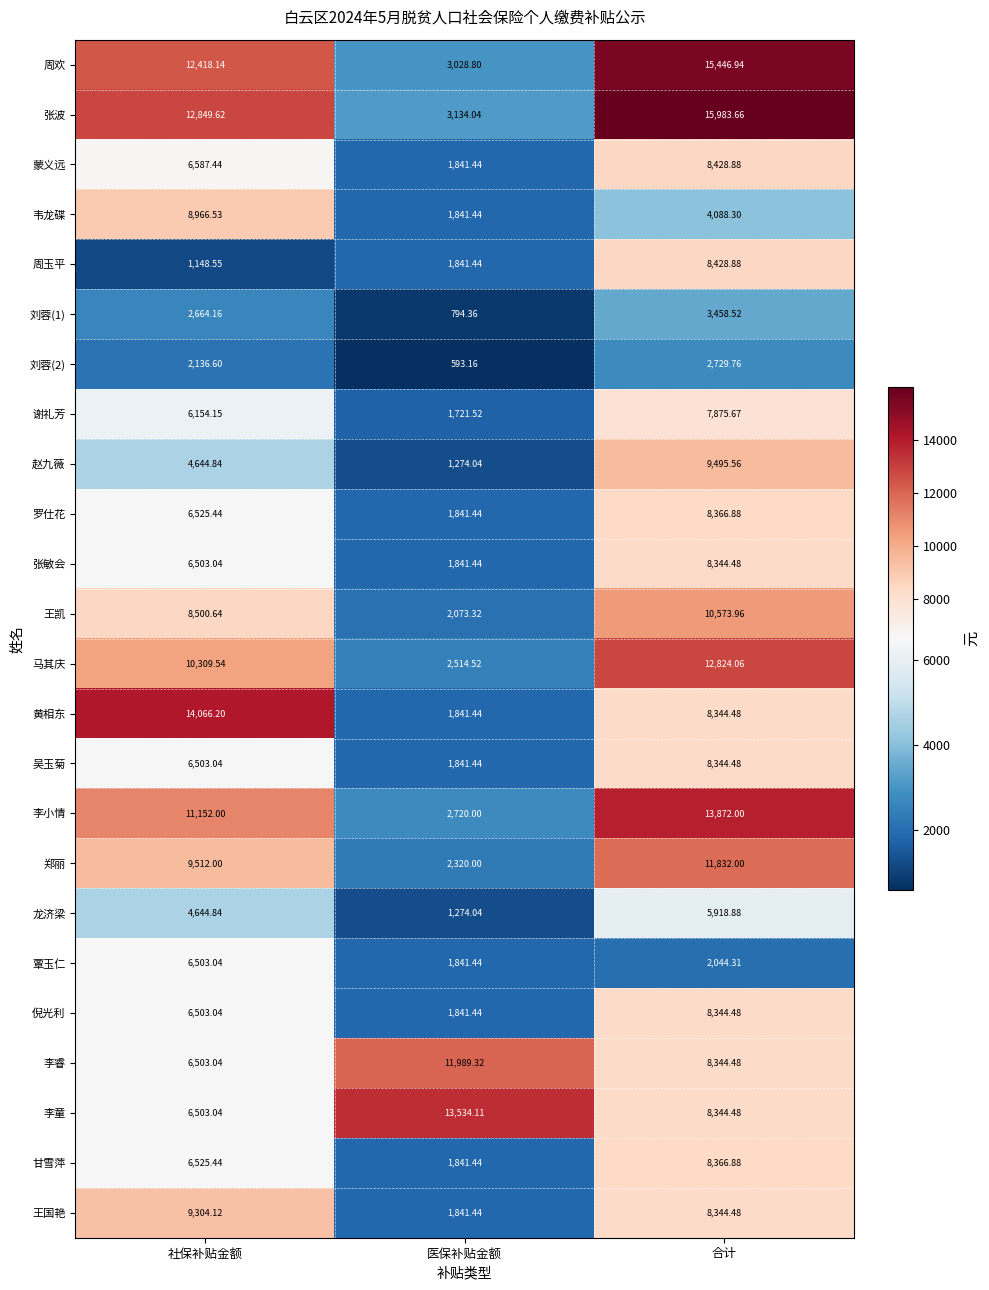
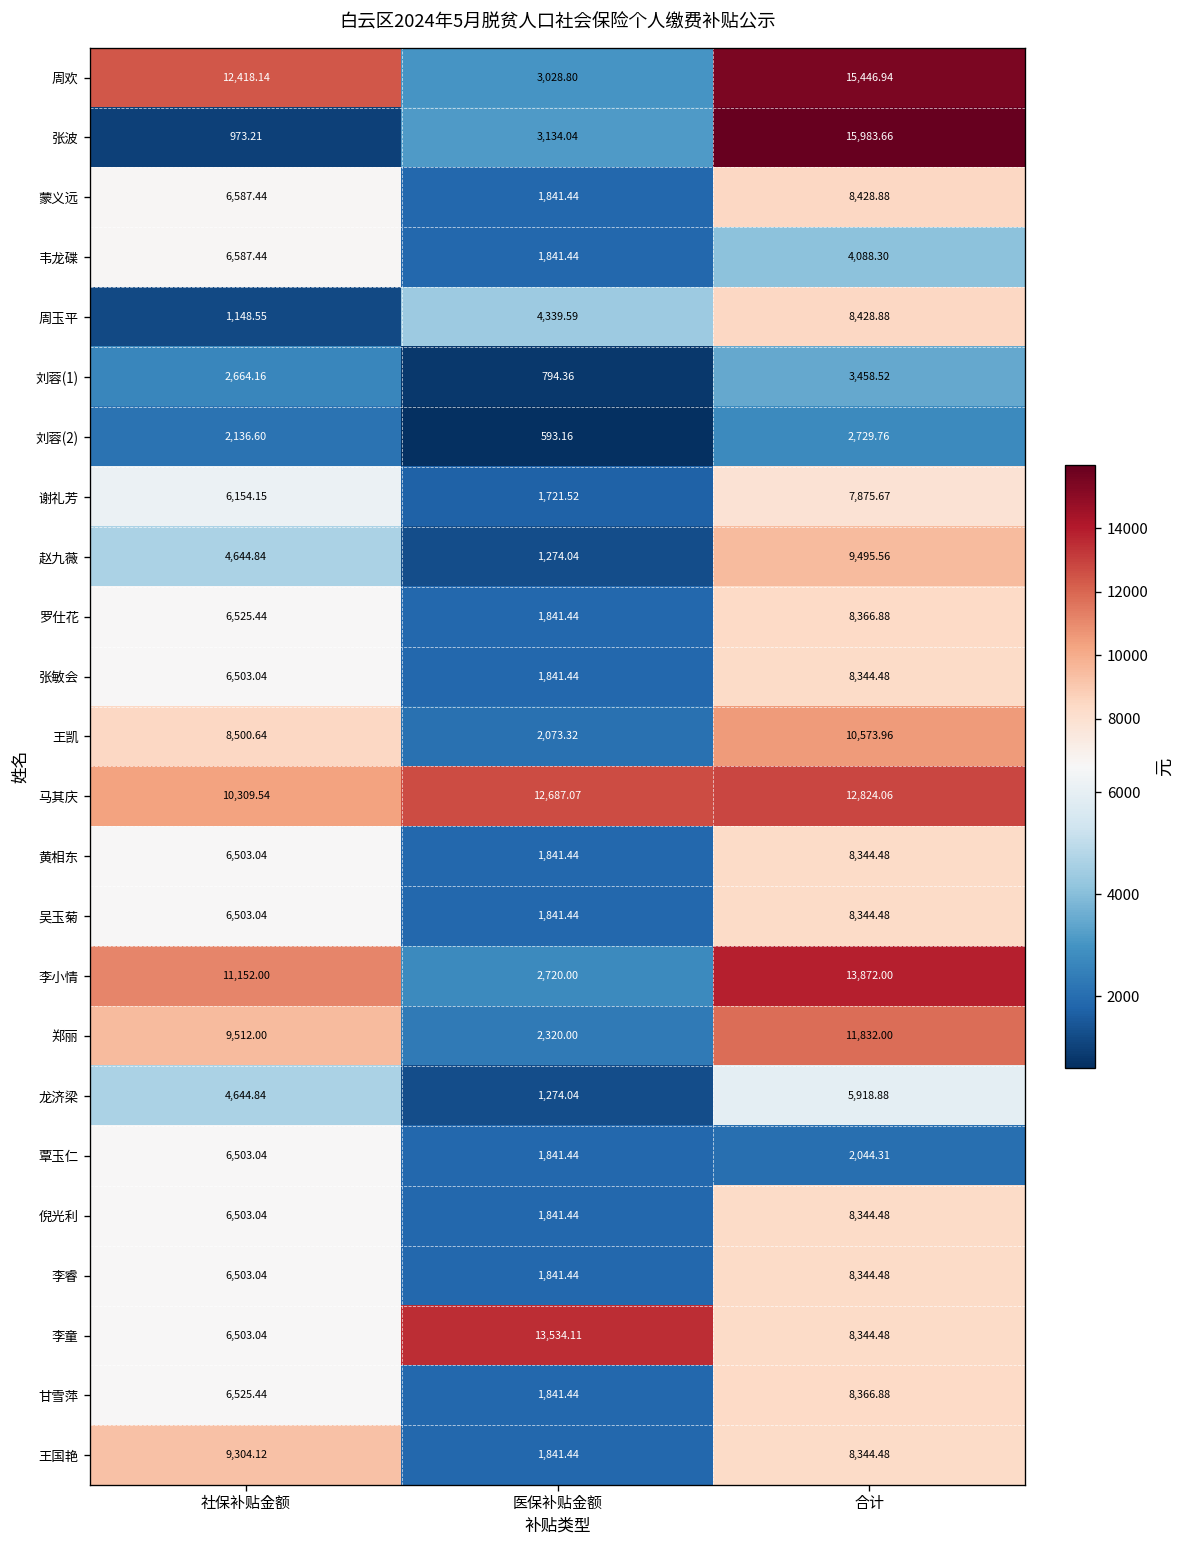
  {
    "周欢": {
      "社保补贴金额": "12,418.14",
      "医保补贴金额": "3,028.80",
      "合计": "15,446.94"
    },
    "张波": {
-     "社保补贴金额": "12,849.62",
+     "社保补贴金额": "973.21",
      "医保补贴金额": "3,134.04",
      "合计": "15,983.66"
    },
    "蒙义远": {
      "社保补贴金额": "6,587.44",
      "医保补贴金额": "1,841.44",
      "合计": "8,428.88"
    },
    "韦龙碟": {
-     "社保补贴金额": "8,966.53",
+     "社保补贴金额": "6,587.44",
      "医保补贴金额": "1,841.44",
      "合计": "4,088.30"
    },
    "周玉平": {
      "社保补贴金额": "1,148.55",
-     "医保补贴金额": "1,841.44",
+     "医保补贴金额": "4,339.59",
      "合计": "8,428.88"
    },
    "刘蓉(1)": {
      "社保补贴金额": "2,664.16",
      "医保补贴金额": "794.36",
      "合计": "3,458.52"
    },
    "刘蓉(2)": {
      "社保补贴金额": "2,136.60",
      "医保补贴金额": "593.16",
      "合计": "2,729.76"
    },
    "谢礼芳": {
      "社保补贴金额": "6,154.15",
      "医保补贴金额": "1,721.52",
      "合计": "7,875.67"
    },
    "赵九薇": {
      "社保补贴金额": "4,644.84",
      "医保补贴金额": "1,274.04",
      "合计": "9,495.56"
    },
    "罗仕花": {
      "社保补贴金额": "6,525.44",
      "医保补贴金额": "1,841.44",
      "合计": "8,366.88"
    },
    "张敏会": {
      "社保补贴金额": "6,503.04",
      "医保补贴金额": "1,841.44",
      "合计": "8,344.48"
    },
    "王凯": {
      "社保补贴金额": "8,500.64",
      "医保补贴金额": "2,073.32",
      "合计": "10,573.96"
    },
    "马其庆": {
      "社保补贴金额": "10,309.54",
-     "医保补贴金额": "2,514.52",
+     "医保补贴金额": "12,687.07",
      "合计": "12,824.06"
    },
    "黄相东": {
-     "社保补贴金额": "14,066.20",
+     "社保补贴金额": "6,503.04",
      "医保补贴金额": "1,841.44",
      "合计": "8,344.48"
    },
    "吴玉菊": {
      "社保补贴金额": "6,503.04",
      "医保补贴金额": "1,841.44",
      "合计": "8,344.48"
    },
    "李小情": {
      "社保补贴金额": "11,152.00",
      "医保补贴金额": "2,720.00",
      "合计": "13,872.00"
    },
    "郑丽": {
      "社保补贴金额": "9,512.00",
      "医保补贴金额": "2,320.00",
      "合计": "11,832.00"
    },
    "龙济梁": {
      "社保补贴金额": "4,644.84",
      "医保补贴金额": "1,274.04",
      "合计": "5,918.88"
    },
    "覃玉仁": {
      "社保补贴金额": "6,503.04",
      "医保补贴金额": "1,841.44",
      "合计": "2,044.31"
    },
    "倪光利": {
      "社保补贴金额": "6,503.04",
      "医保补贴金额": "1,841.44",
      "合计": "8,344.48"
    },
    "李睿": {
      "社保补贴金额": "6,503.04",
-     "医保补贴金额": "11,989.32",
+     "医保补贴金额": "1,841.44",
      "合计": "8,344.48"
    },
    "李童": {
      "社保补贴金额": "6,503.04",
      "医保补贴金额": "13,534.11",
      "合计": "8,344.48"
    },
    "甘雪萍": {
      "社保补贴金额": "6,525.44",
      "医保补贴金额": "1,841.44",
      "合计": "8,366.88"
    },
    "王国艳": {
      "社保补贴金额": "9,304.12",
      "医保补贴金额": "1,841.44",
      "合计": "8,344.48"
    }
  }
